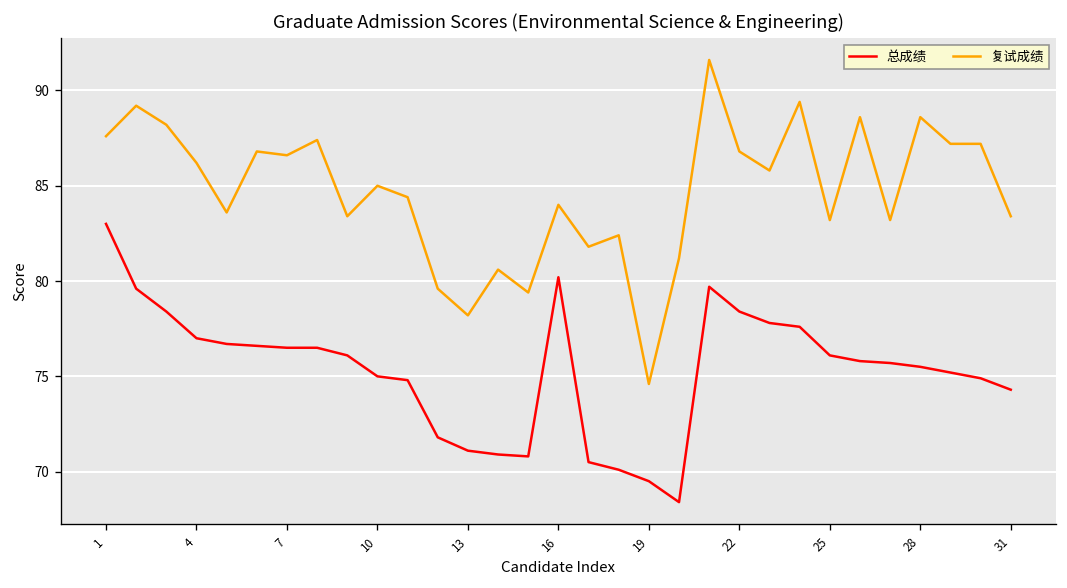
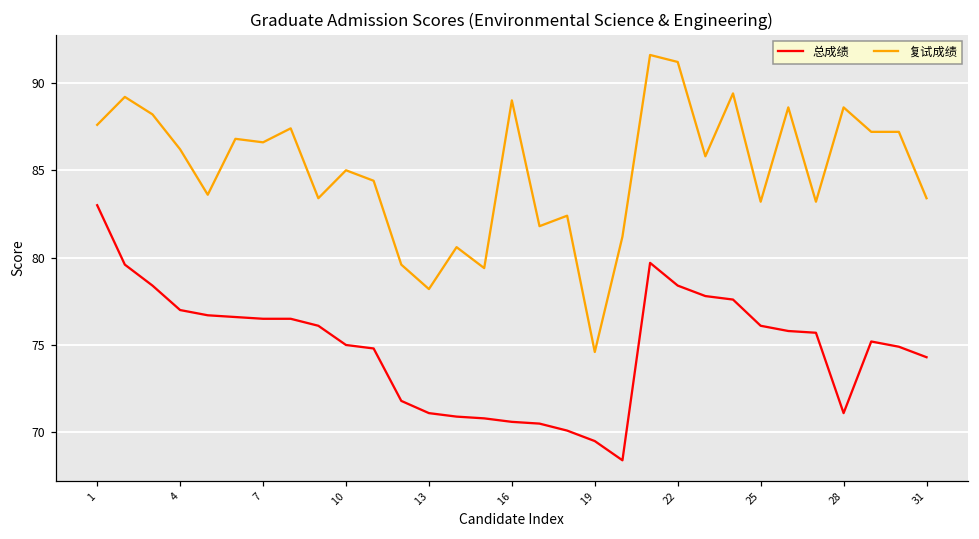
  {
    "总成绩": {
      "1": 83.0,
      "4": 77.0,
      "7": 76.5,
      "10": 75.0,
      "13": 71.1,
-     "16": 80.2,
+     "16": 70.6,
      "19": 69.5,
      "22": 78.4,
      "25": 76.1,
-     "28": 75.5,
+     "28": 71.1,
      "31": 74.3
    },
    "复试成绩": {
      "1": 87.6,
      "4": 86.2,
      "7": 86.6,
      "10": 85.0,
      "13": 78.2,
-     "16": 84,
+     "16": 89,
      "19": 74.6,
-     "22": 86.8,
+     "22": 91.2,
      "25": 83.2,
      "28": 88.6,
      "31": 83.4
    }
  }
